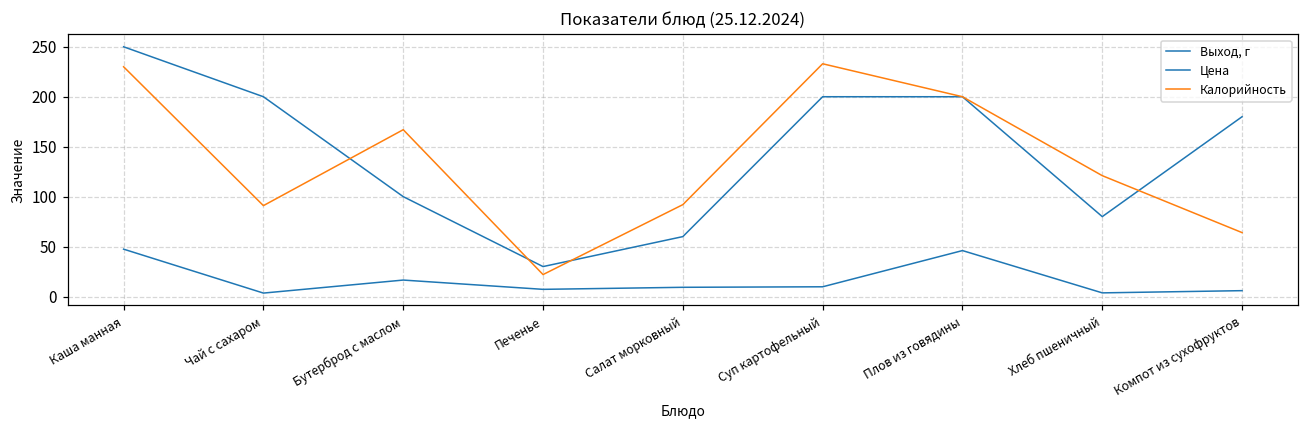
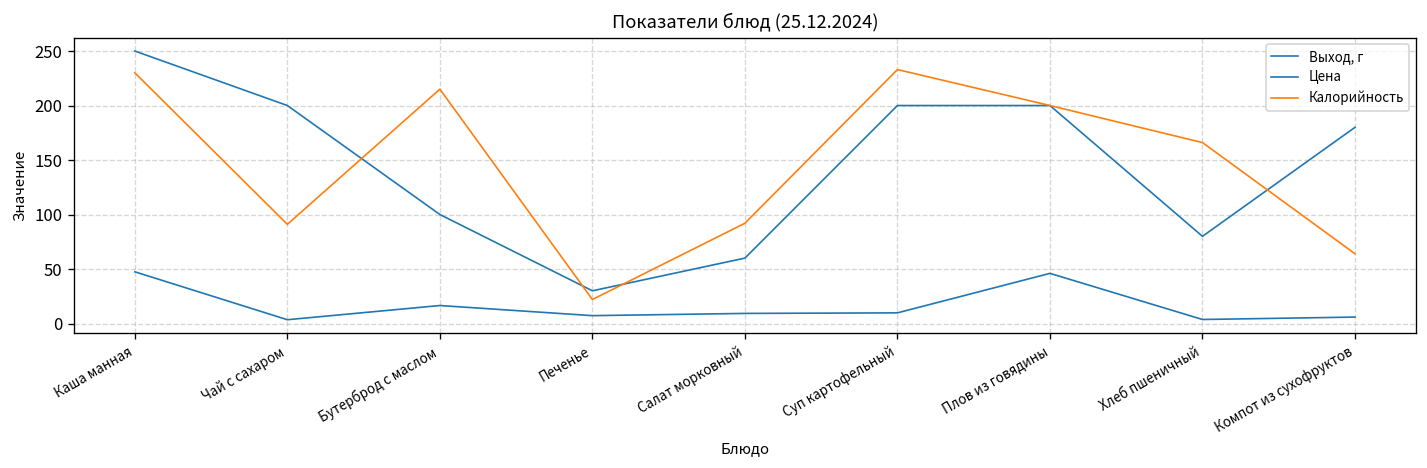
  {
    "Калорийность": {
      "Каша манная": 230,
      "Чай с сахаром": 90,
-     "Бутерброд с маслом": 170,
+     "Бутерброд с маслом": 220,
      "Печенье": 20,
      "Салат морковный": 90,
      "Суп картофельный": 230,
-     "Хлеб пшеничный": 120,
+     "Хлеб пшеничный": 170,
      "Компот из сухофруктов": 60
    }
  }
